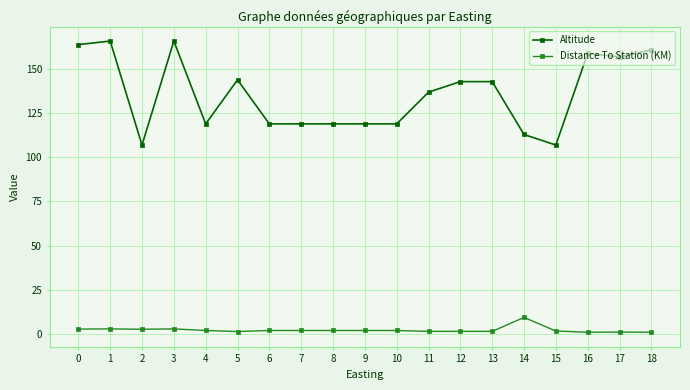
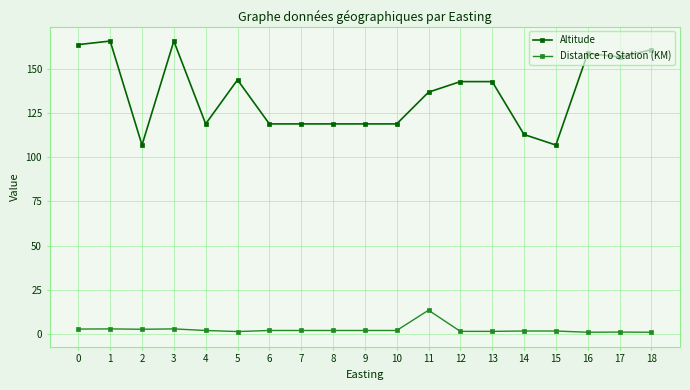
  {
    "Altitude": {
      "0": 164,
      "1": 166,
      "2": 107,
      "3": 166,
      "4": 119,
      "5": 144,
      "6": 119,
      "7": 119,
      "8": 119,
      "9": 119,
      "10": 119,
      "11": 137,
      "12": 143,
      "13": 143,
      "14": 113,
      "15": 107
    },
    "Distance To Station (KM)": {
      "0": 3,
      "1": 3,
      "2": 3,
      "3": 3,
      "4": 2,
      "5": 1,
      "6": 2,
      "7": 2,
      "8": 2,
      "9": 2,
      "10": 2,
-     "11": 1,
+     "11": 13,
      "12": 1,
      "13": 1,
-     "14": 9,
+     "14": 2,
      "15": 2,
      "16": 1,
      "17": 1,
      "18": 1
    }
  }
